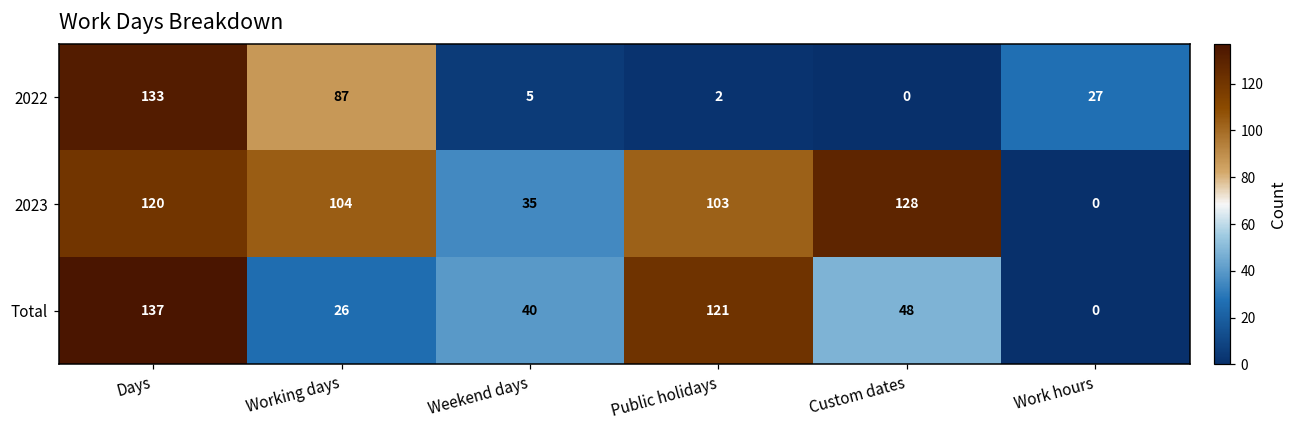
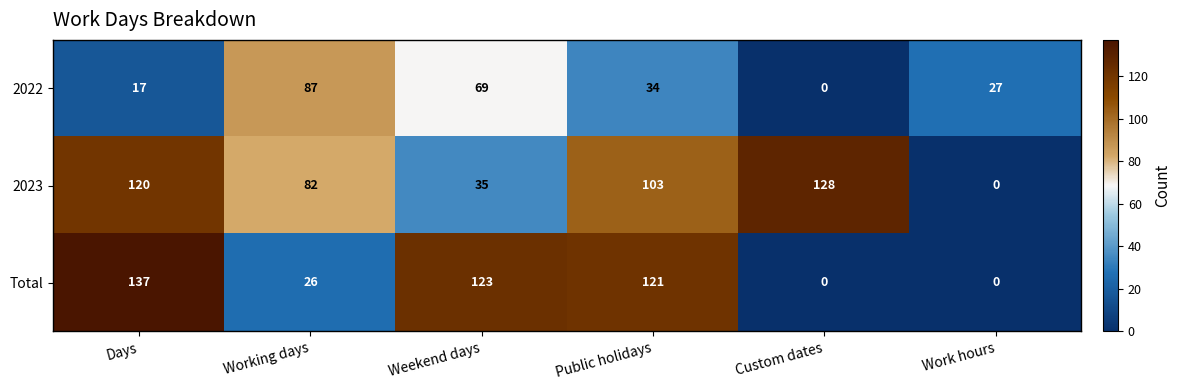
  {
    "2022": {
-     "Days": 133,
+     "Days": 17,
      "Working days": 87,
-     "Weekend days": 5,
-     "Public holidays": 2,
+     "Weekend days": 69,
+     "Public holidays": 34,
      "Custom dates": 0,
      "Work hours": 27
    },
    "2023": {
      "Days": 120,
-     "Working days": 104,
+     "Working days": 82,
      "Weekend days": 35,
      "Public holidays": 103,
      "Custom dates": 128,
      "Work hours": 0
    },
    "Total": {
      "Days": 137,
      "Working days": 26,
-     "Weekend days": 40,
+     "Weekend days": 123,
      "Public holidays": 121,
-     "Custom dates": 48,
+     "Custom dates": 0,
      "Work hours": 0
    }
  }
